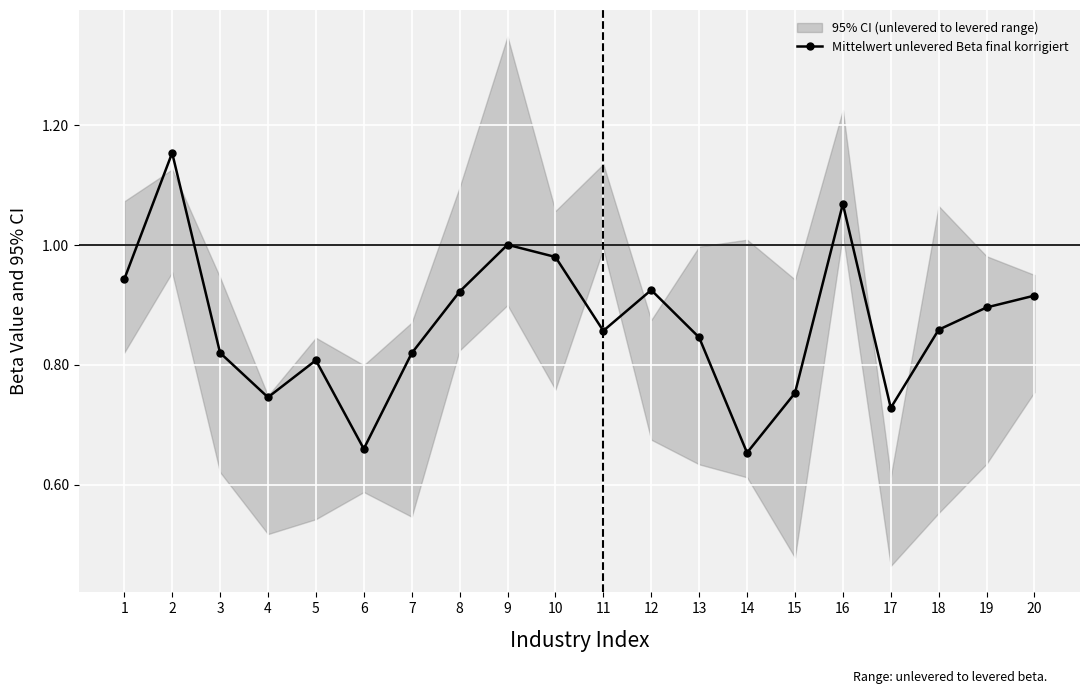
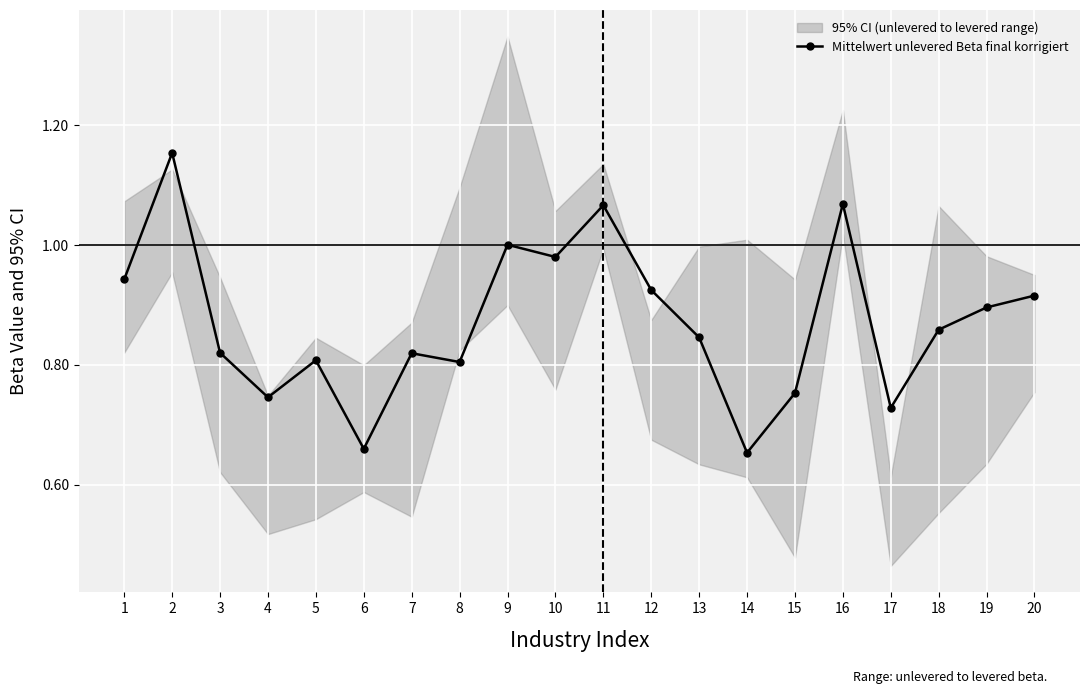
  {
    "Mittelwert unlevered Beta final korrigiert": {
      "1": 0.94,
      "2": 1.15,
      "3": 0.82,
      "5": 0.81,
      "6": 0.66,
      "7": 0.82,
-     "8": 0.92,
+     "8": 0.80,
      "9": 1.00,
      "10": 0.98,
-     "11": 0.86,
+     "11": 1.07,
      "12": 0.92,
      "13": 0.85,
      "14": 0.65,
      "15": 0.75,
      "16": 1.07,
      "17": 0.73,
      "18": 0.86,
      "19": 0.90,
      "20": 0.92
    }
  }
